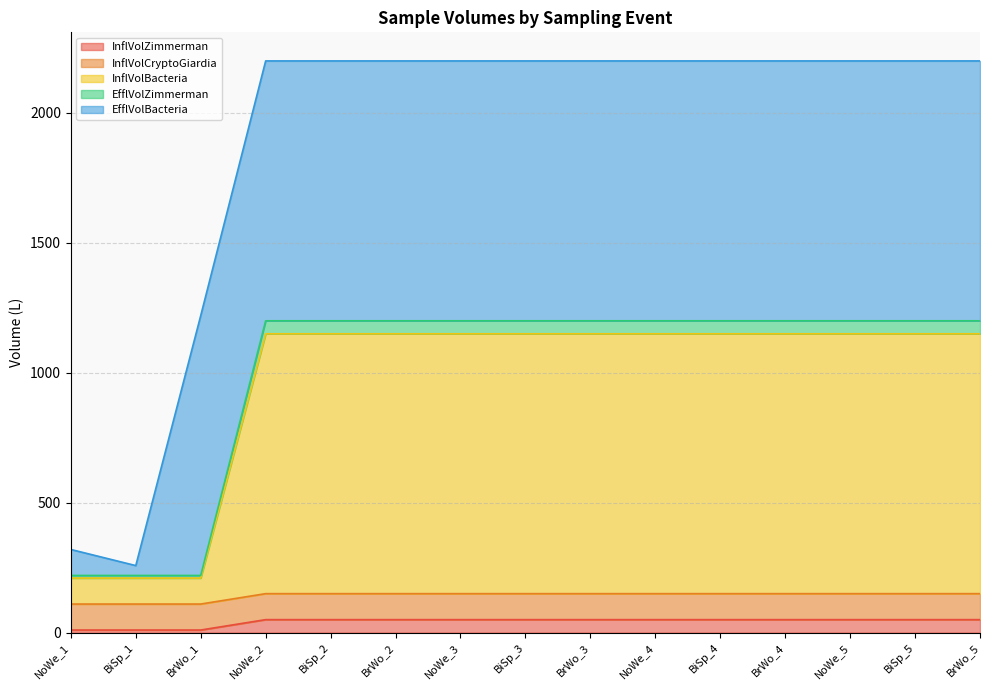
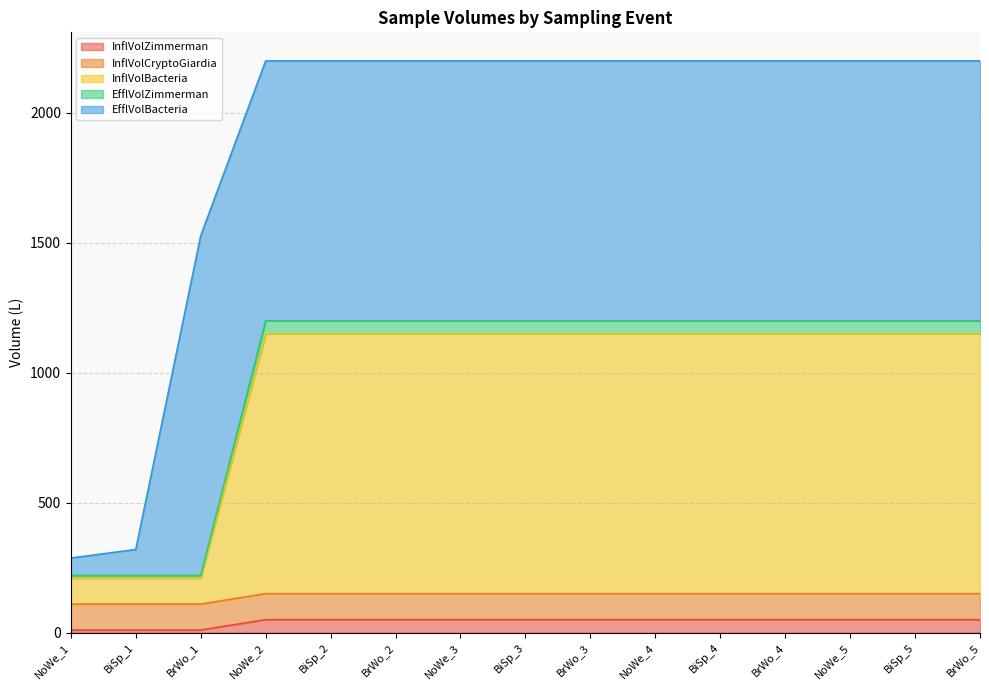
  {
    "InflVolBacteria": {
      "NoWe_1": 100,
      "BiSp_1": 100,
      "BrWo_1": 100,
      "NoWe_2": 1000,
      "BiSp_2": 1000,
      "BrWo_2": 1000,
      "NoWe_3": 1000,
      "BiSp_3": 1000,
      "BrWo_3": 1000,
      "NoWe_4": 1000,
      "BiSp_4": 1000,
      "BrWo_4": 1000,
      "NoWe_5": 1000,
      "BiSp_5": 1000,
      "BrWo_5": 1000
    },
    "EfflVolZimmerman": {
      "NoWe_1": 10,
      "BiSp_1": 10,
      "BrWo_1": 10,
      "NoWe_2": 50,
      "BiSp_2": 50,
      "BrWo_2": 50,
      "NoWe_3": 50,
      "BiSp_3": 50,
      "BrWo_3": 50,
      "NoWe_4": 50,
      "BiSp_4": 50,
      "BrWo_4": 50,
      "NoWe_5": 50,
      "BiSp_5": 50,
      "BrWo_5": 50
    },
    "EfflVolBacteria": {
-     "NoWe_1": 100,
-     "BiSp_1": 40,
-     "BrWo_1": 1000,
+     "NoWe_1": 70,
+     "BiSp_1": 100,
+     "BrWo_1": 1310,
      "NoWe_2": 1000,
      "BiSp_2": 1000,
      "BrWo_2": 1000,
      "NoWe_3": 1000,
      "BiSp_3": 1000,
      "BrWo_3": 1000,
      "NoWe_4": 1000,
      "BiSp_4": 1000,
      "BrWo_4": 1000,
      "NoWe_5": 1000,
      "BiSp_5": 1000,
      "BrWo_5": 1000
    }
  }
